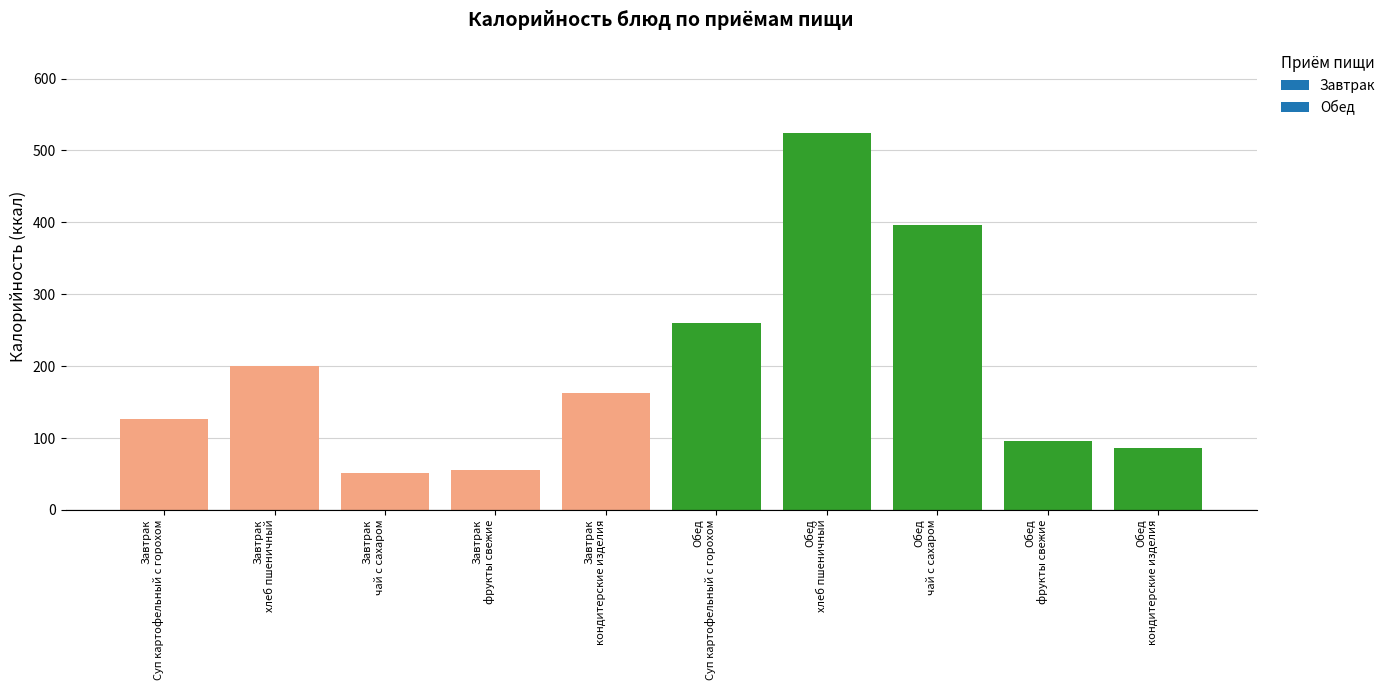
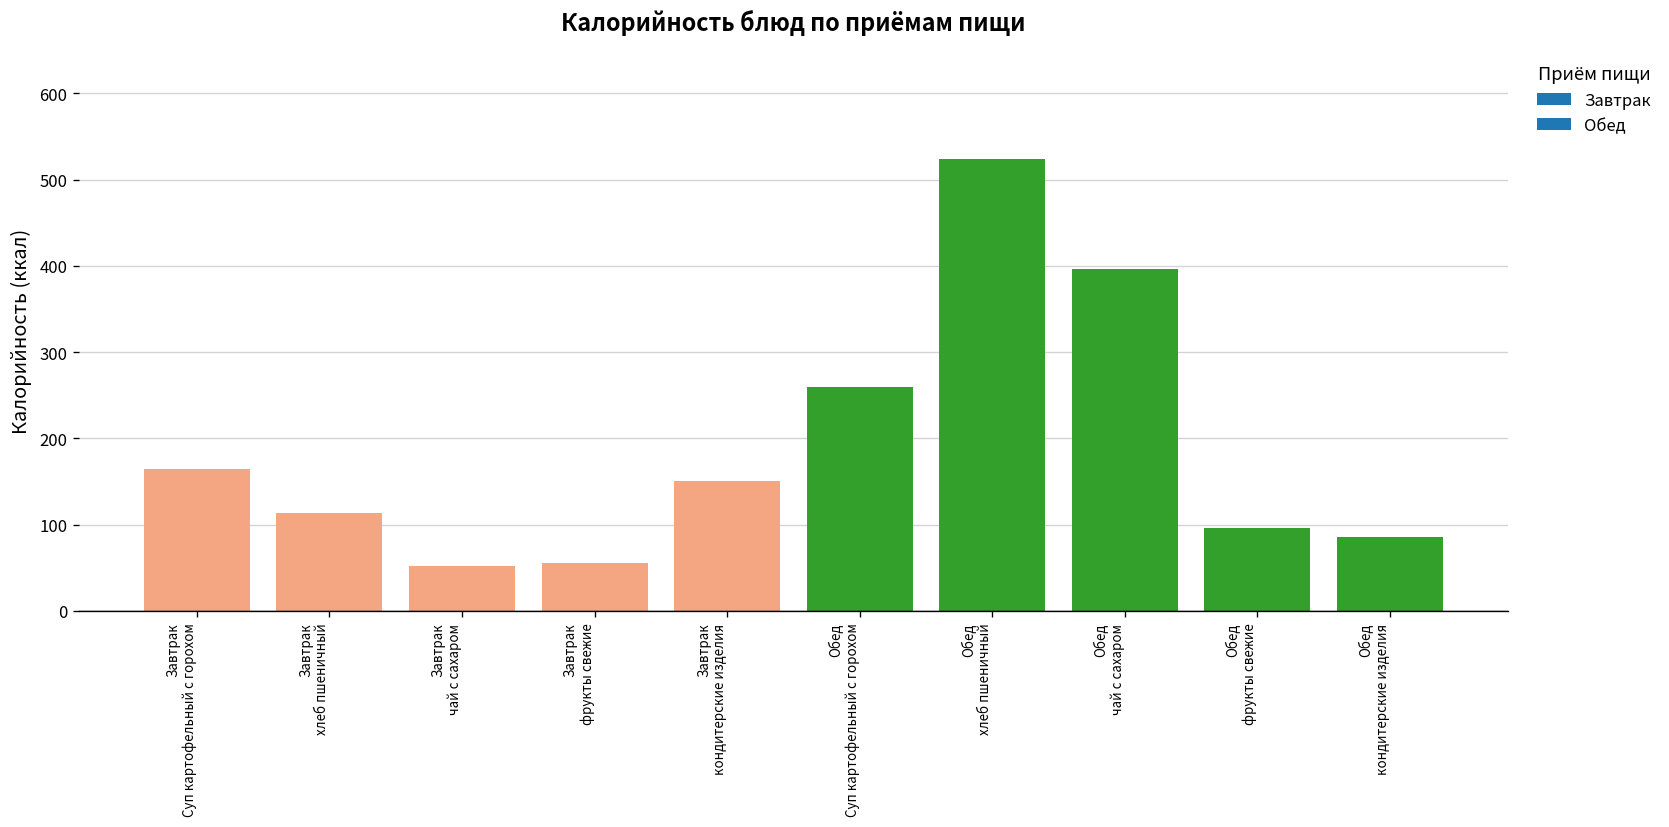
  {
-   "Завтрак Суп картофельный с горохом": 130,
-   "Завтрак хлеб пшеничный": 200,
+   "Завтрак Суп картофельный с горохом": 160,
+   "Завтрак хлеб пшеничный": 110,
    "Завтрак чай с сахаром": 50,
    "Завтрак фрукты свежие": 60,
-   "Завтрак кондитерские изделия": 160,
+   "Завтрак кондитерские изделия": 150,
    "Обед Суп картофельный с горохом": 260,
    "Обед хлеб пшеничный": 520,
    "Обед чай с сахаром": 400,
    "Обед фрукты свежие": 100,
    "Обед кондитерские изделия": 90
  }
